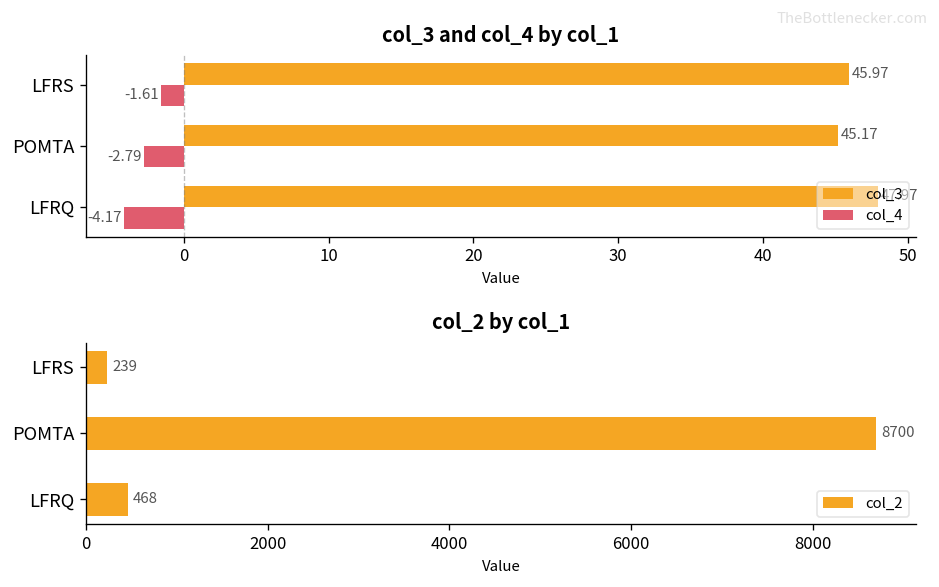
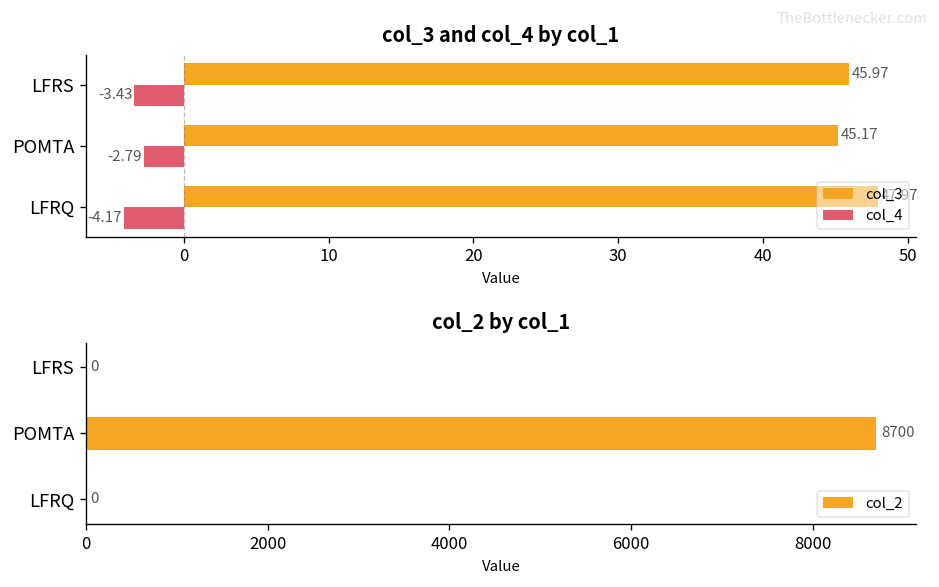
  {
    "col_3 and col_4 by col_1": {
      "col_3": {
        "LFRS": 45.97,
        "POMTA": 45.17
      },
      "col_4": {
-       "LFRS": -1.61,
+       "LFRS": -3.43,
        "POMTA": -2.79,
        "LFRQ": -4.17
      }
    },
    "col_2 by col_1": {
-     "LFRS": 239,
+     "LFRS": 0,
      "POMTA": 8700,
-     "LFRQ": 468
+     "LFRQ": 0
    }
  }
